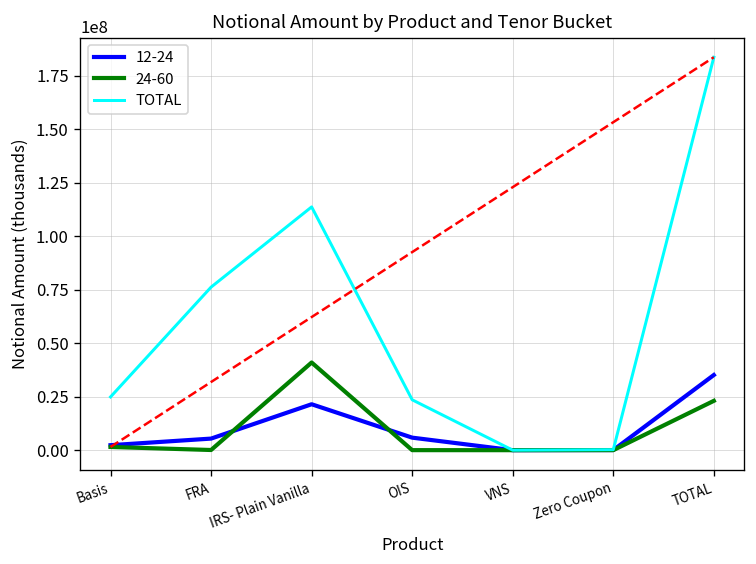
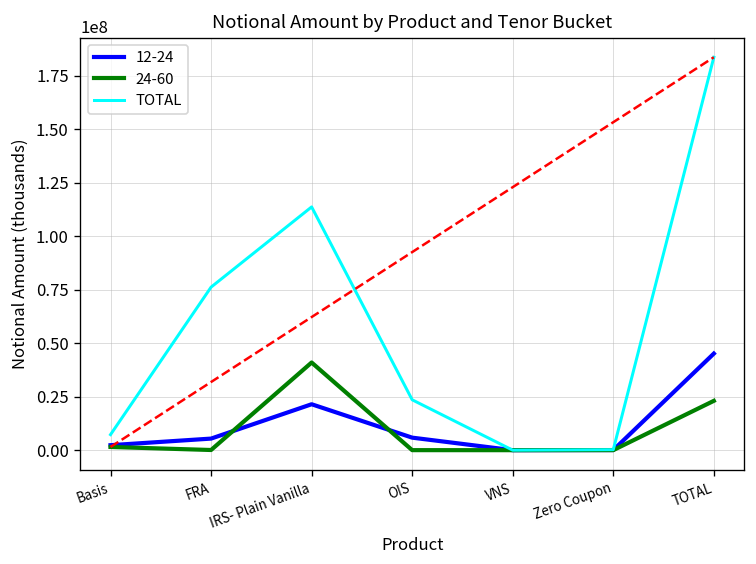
  {
    "12-24": {
      "FRA": 5000000,
      "IRS- Plain Vanilla": 21000000,
      "OIS": 6000000,
-     "TOTAL": 35000000
+     "TOTAL": 45000000
    },
    "24-60": {
      "FRA": 0,
      "IRS- Plain Vanilla": 41000000,
      "OIS": 0,
      "TOTAL": 23000000
    },
    "TOTAL": {
-     "Basis": 25000000,
+     "Basis": 7000000,
      "FRA": 76000000,
      "IRS- Plain Vanilla": 114000000,
      "OIS": 24000000
    }
  }
